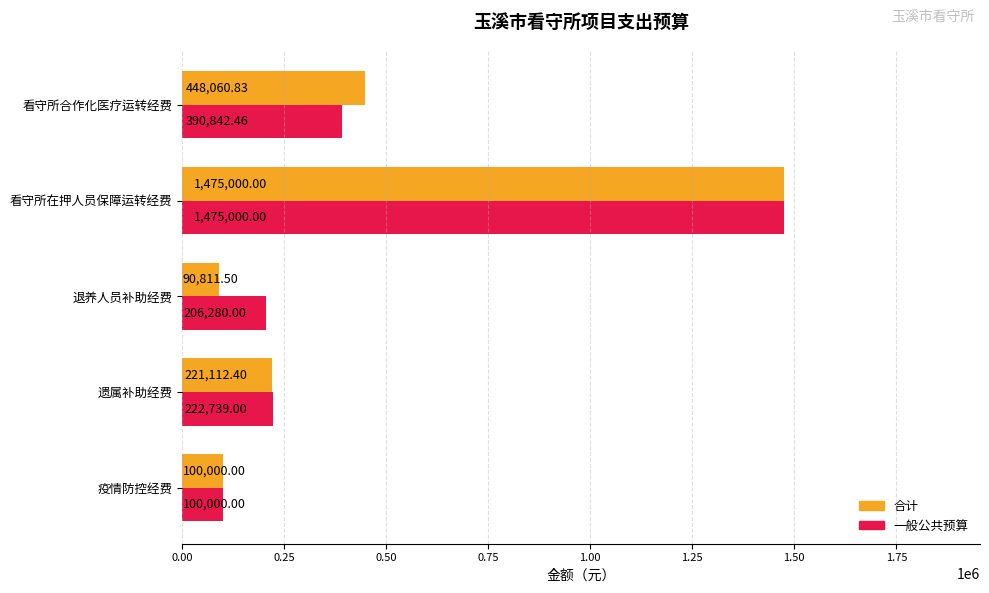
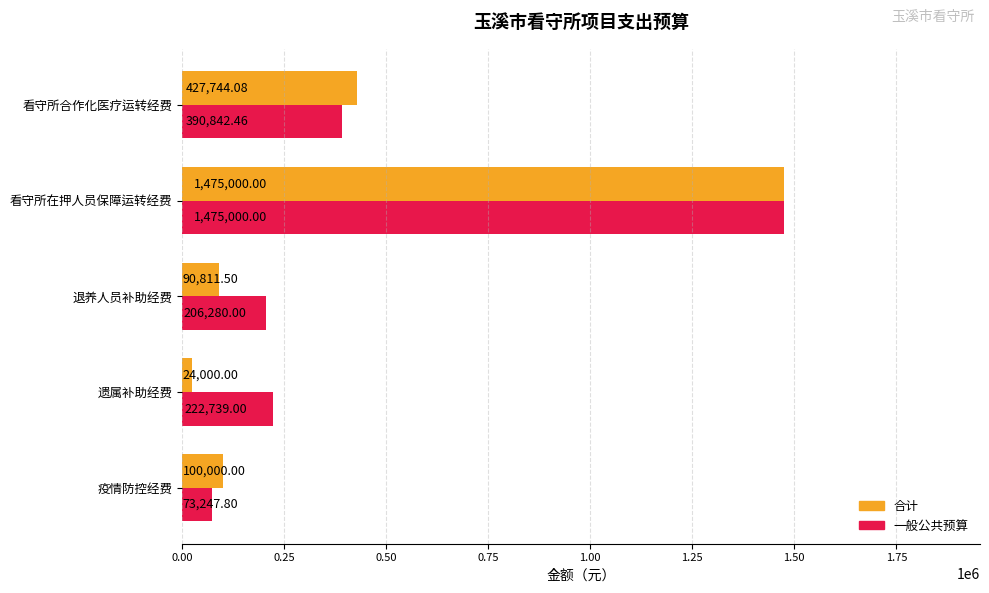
  {
    "合计": {
-     "看守所合作化医疗运转经费": "448,060.83",
+     "看守所合作化医疗运转经费": "427,744.08",
      "看守所在押人员保障运转经费": "1,475,000.00",
      "退养人员补助经费": "90,811.50",
-     "遗属补助经费": "221,112.40",
+     "遗属补助经费": "24,000.00",
      "疫情防控经费": "100,000.00"
    },
    "一般公共预算": {
      "看守所合作化医疗运转经费": "390,842.46",
      "看守所在押人员保障运转经费": "1,475,000.00",
      "退养人员补助经费": "206,280.00",
      "遗属补助经费": "222,739.00",
-     "疫情防控经费": "100,000.00"
+     "疫情防控经费": "73,247.80"
    }
  }
